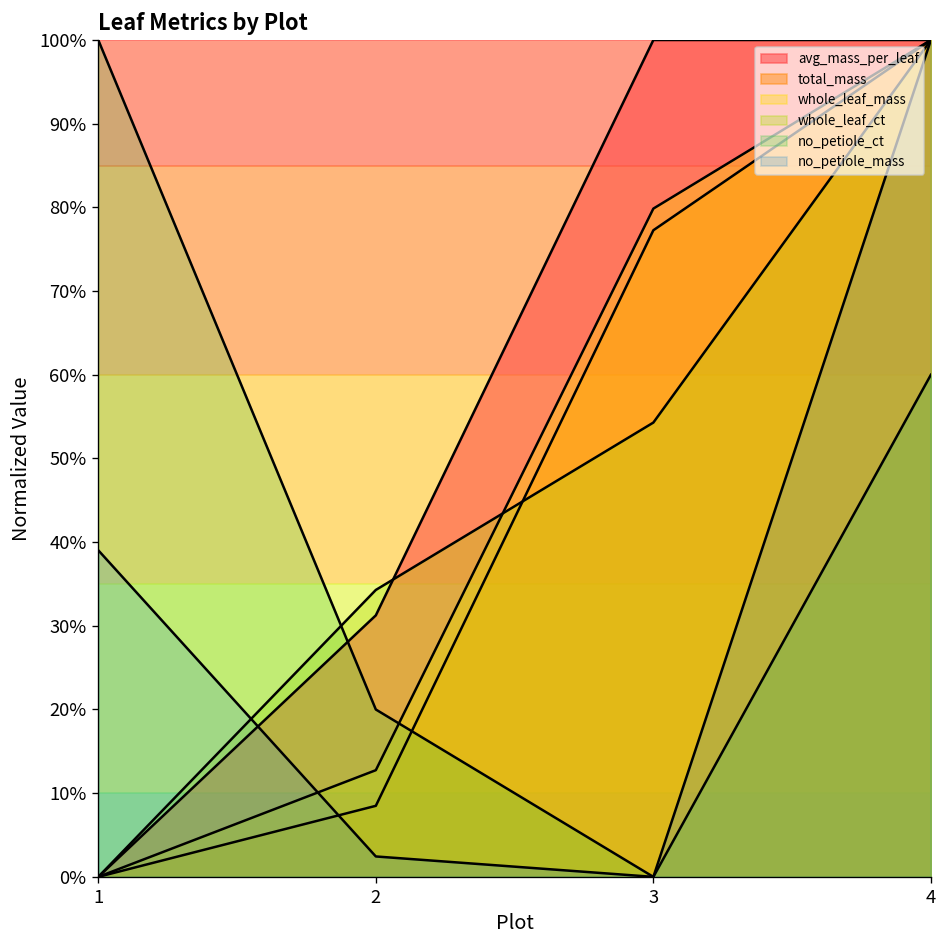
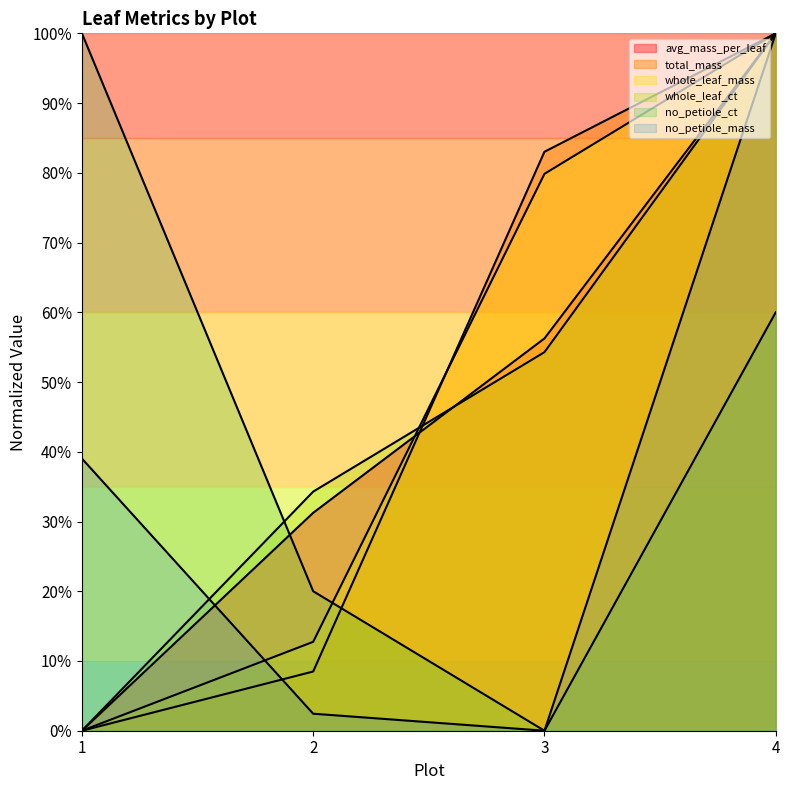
  {
    "avg_mass_per_leaf": {
      "2": "31%",
-     "3": "100%"
+     "3": "56%"
    },
    "total_mass": {
      "2": "8%",
-     "3": "77%"
+     "3": "83%"
    }
  }
